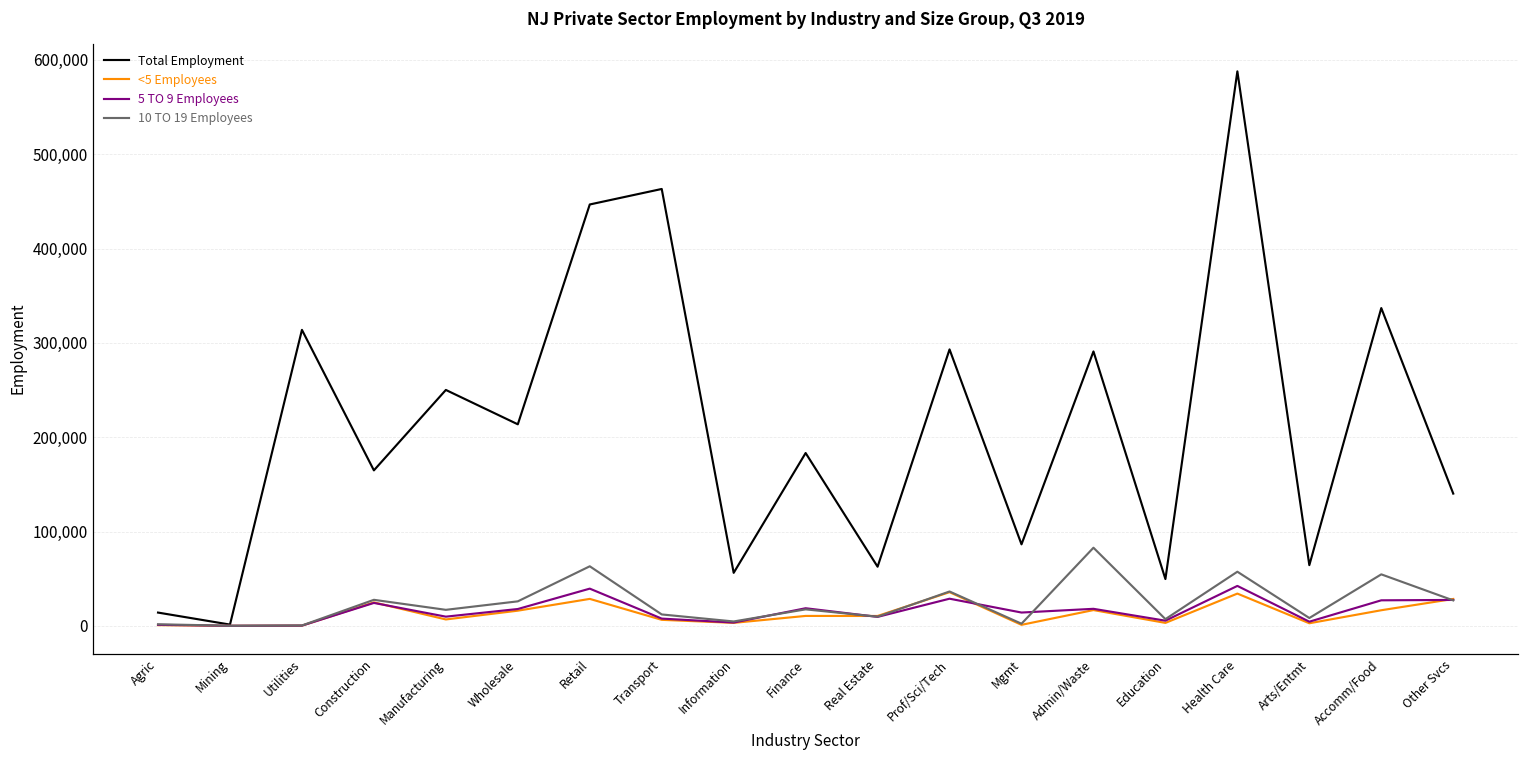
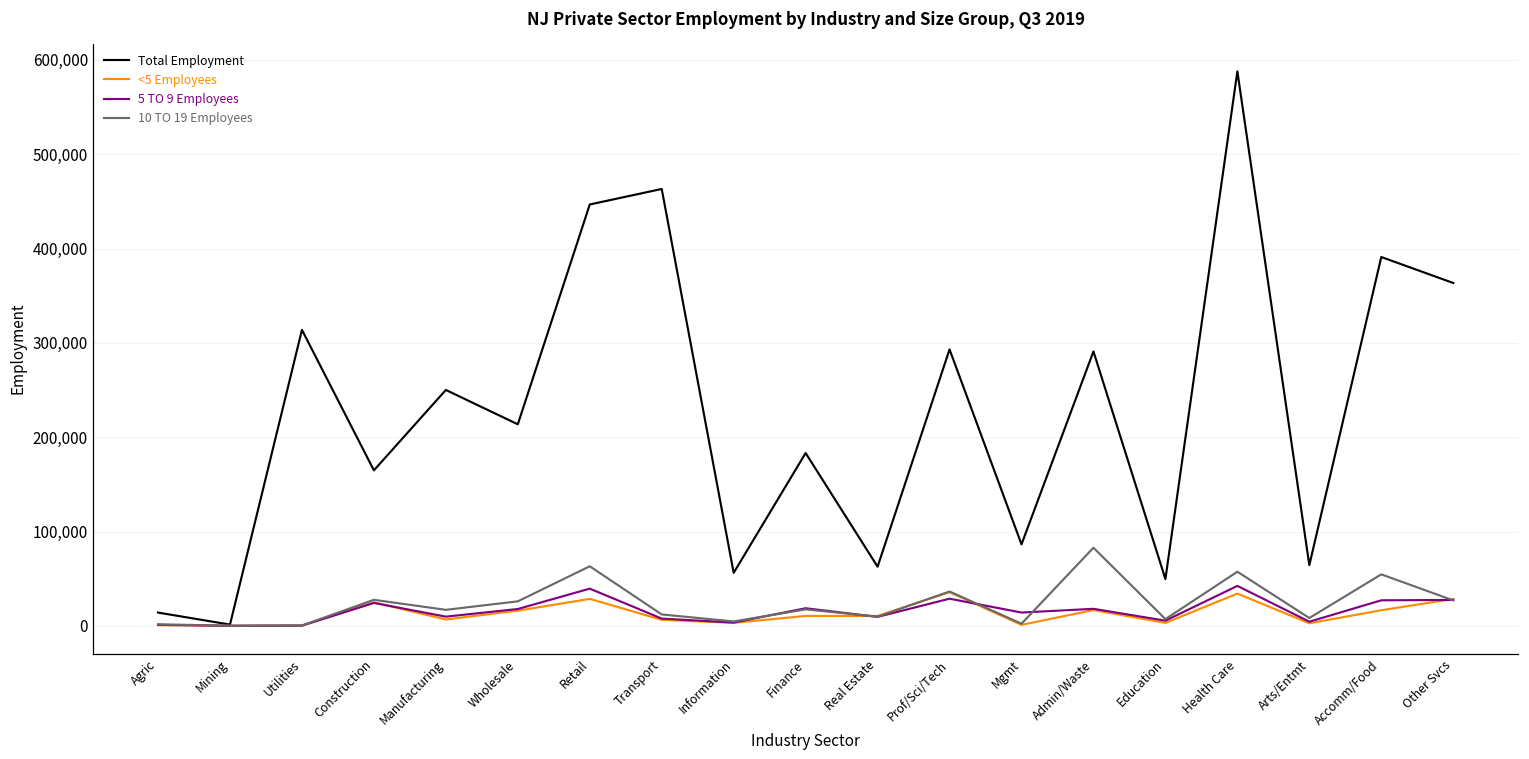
  {
    "Total Employment": {
      "Agric": "10,000",
      "Utilities": "310,000",
      "Construction": "160,000",
      "Manufacturing": "250,000",
      "Wholesale": "210,000",
      "Retail": "450,000",
      "Transport": "460,000",
      "Information": "60,000",
      "Finance": "180,000",
      "Real Estate": "60,000",
      "Prof/Sci/Tech": "290,000",
      "Mgmt": "90,000",
      "Admin/Waste": "290,000",
      "Education": "50,000",
      "Health Care": "590,000",
      "Arts/Entmt": "60,000",
-     "Accomm/Food": "340,000",
-     "Other Svcs": "140,000"
+     "Accomm/Food": "390,000",
+     "Other Svcs": "360,000"
    },
    "<5 Employees": {
      "Retail": "30,000",
      "Finance": "10,000",
      "Health Care": "30,000",
      "Accomm/Food": "20,000"
    },
    "5 TO 9 Employees": {
      "Retail": "40,000",
      "Prof/Sci/Tech": "30,000",
      "Mgmt": "10,000",
      "Health Care": "40,000",
      "Accomm/Food": "30,000"
    },
    "10 TO 19 Employees": {
      "Manufacturing": "20,000",
      "Wholesale": "30,000",
      "Retail": "60,000",
      "Transport": "10,000",
      "Admin/Waste": "80,000",
      "Health Care": "60,000",
      "Arts/Entmt": "10,000",
      "Accomm/Food": "50,000"
    }
  }
